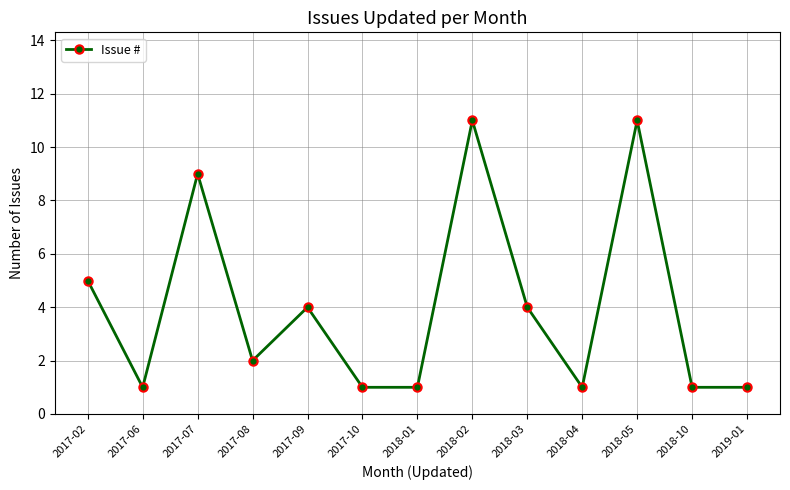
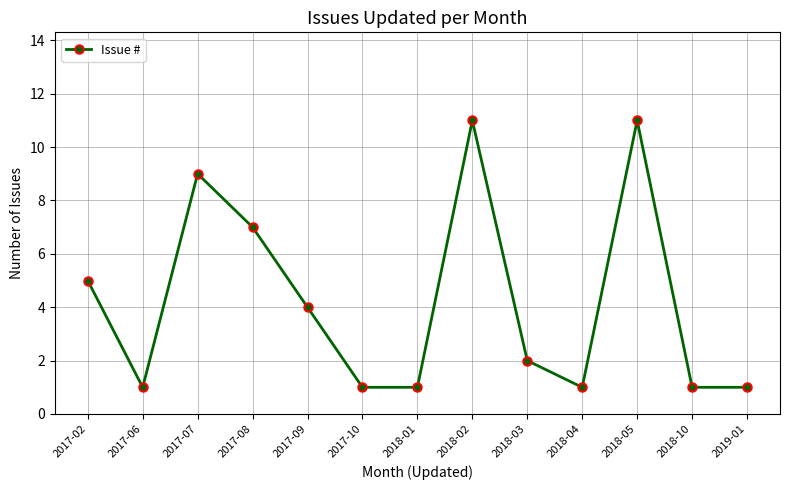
  {
    "2017-02": 5,
    "2017-06": 1,
    "2017-07": 9,
-   "2017-08": 2,
+   "2017-08": 7,
    "2017-09": 4,
    "2017-10": 1,
    "2018-01": 1,
    "2018-02": 11,
-   "2018-03": 4,
+   "2018-03": 2,
    "2018-04": 1,
    "2018-05": 11,
    "2018-10": 1,
    "2019-01": 1
  }
